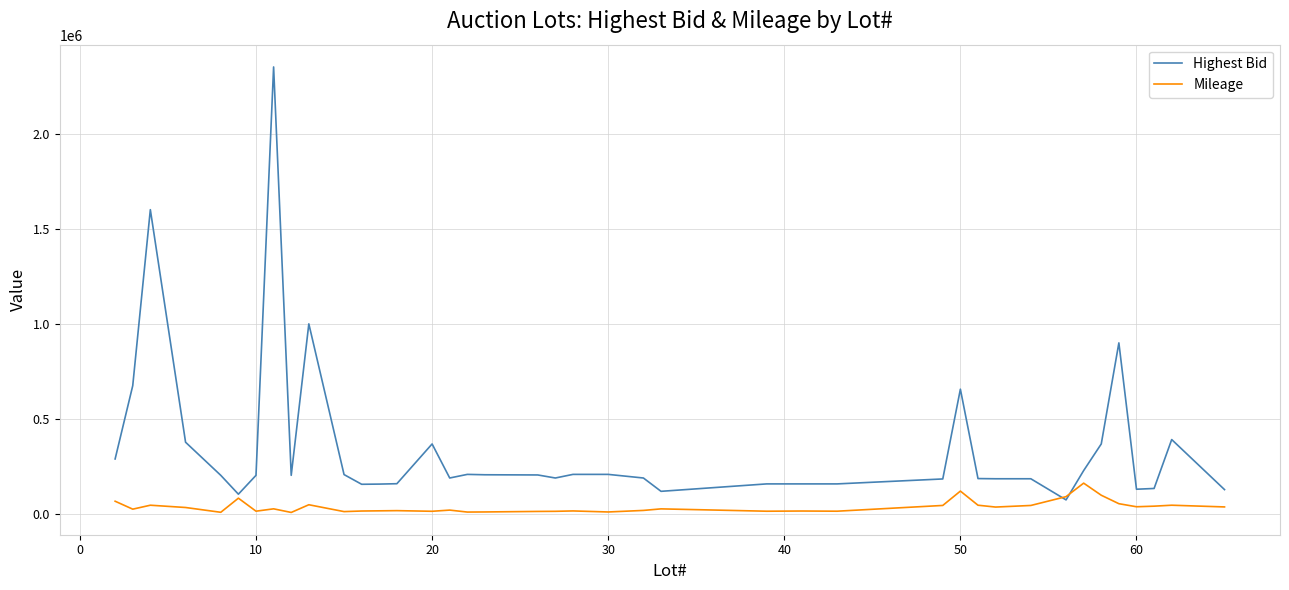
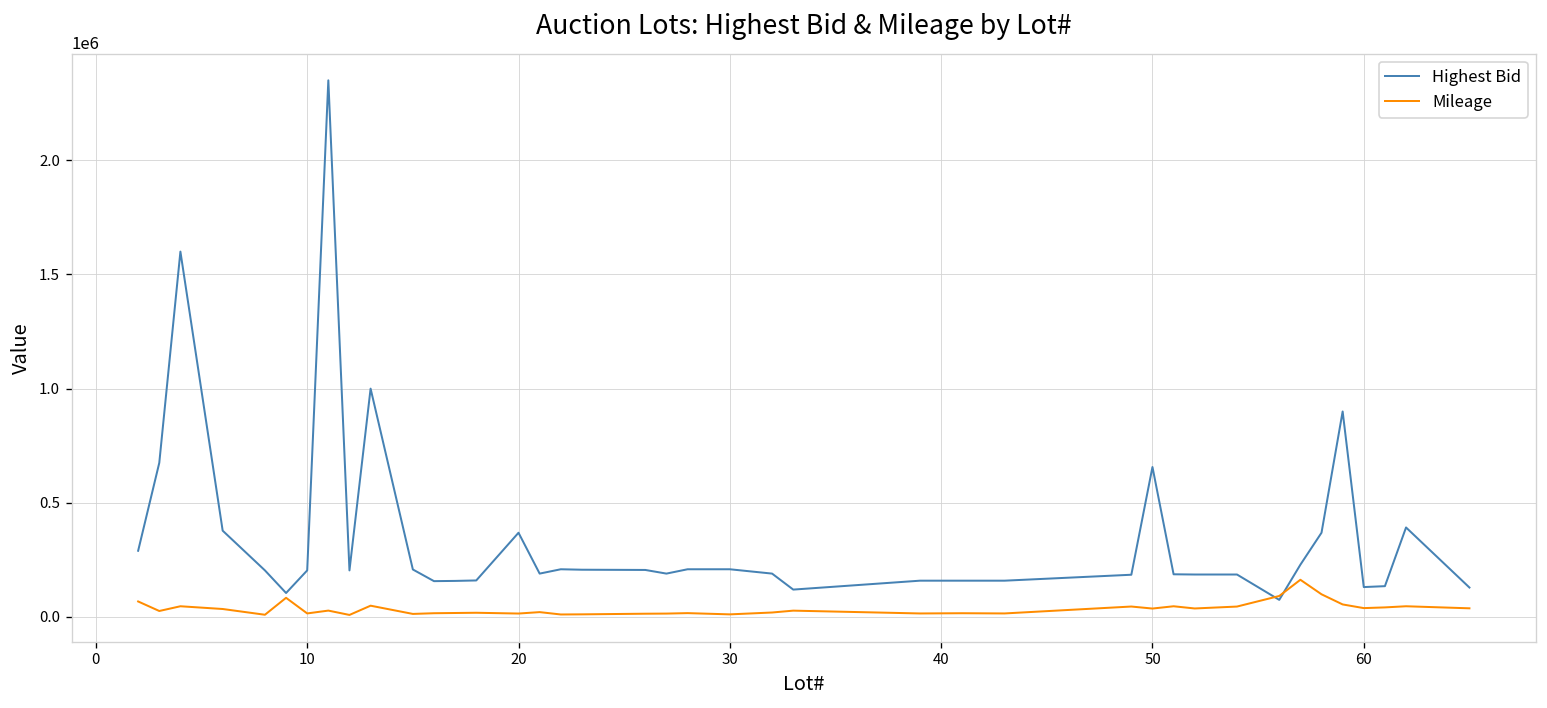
  {
    "Highest Bid": {
      "10": 200000,
      "20": 370000,
      "30": 210000,
      "50": 660000,
      "60": 130000
    },
    "Mileage": {
      "10": 20000,
      "20": 20000,
      "30": 10000,
-     "50": 120000,
+     "50": 40000,
      "60": 40000
    }
  }
